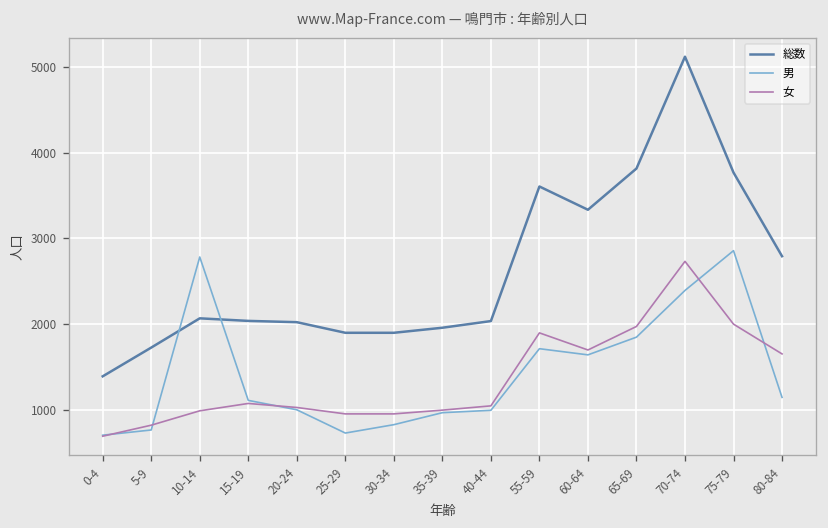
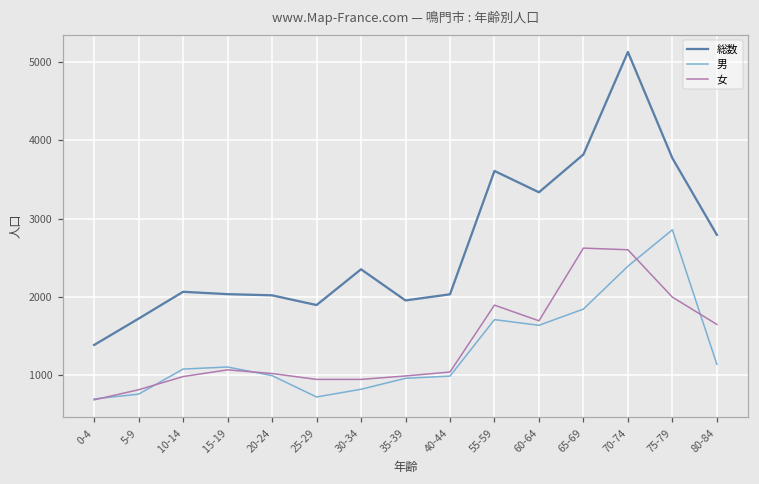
  {
    "総数": {
      "0-4": 1400,
      "5-9": 1700,
      "10-14": 2100,
      "15-19": 2000,
      "20-24": 2000,
      "25-29": 1900,
-     "30-34": 1900,
+     "30-34": 2400,
      "35-39": 2000,
      "40-44": 2000,
      "55-59": 3600,
      "60-64": 3300,
      "65-69": 3800,
      "70-74": 5100,
      "75-79": 3800,
      "80-84": 2800
    },
    "男": {
      "5-9": 800,
-     "10-14": 2800,
+     "10-14": 1100,
      "15-19": 1100,
      "25-29": 700,
      "30-34": 800,
      "40-44": 1000,
      "55-59": 1700,
      "60-64": 1600,
      "65-69": 1800,
      "70-74": 2400,
      "75-79": 2900,
      "80-84": 1100
    },
    "女": {
      "5-9": 800,
      "10-14": 1000,
      "15-19": 1100,
      "25-29": 900,
      "30-34": 900,
      "40-44": 1000,
      "55-59": 1900,
      "60-64": 1700,
-     "65-69": 2000,
-     "70-74": 2700,
+     "65-69": 2600,
+     "70-74": 2600,
      "75-79": 2000,
      "80-84": 1700
    }
  }
